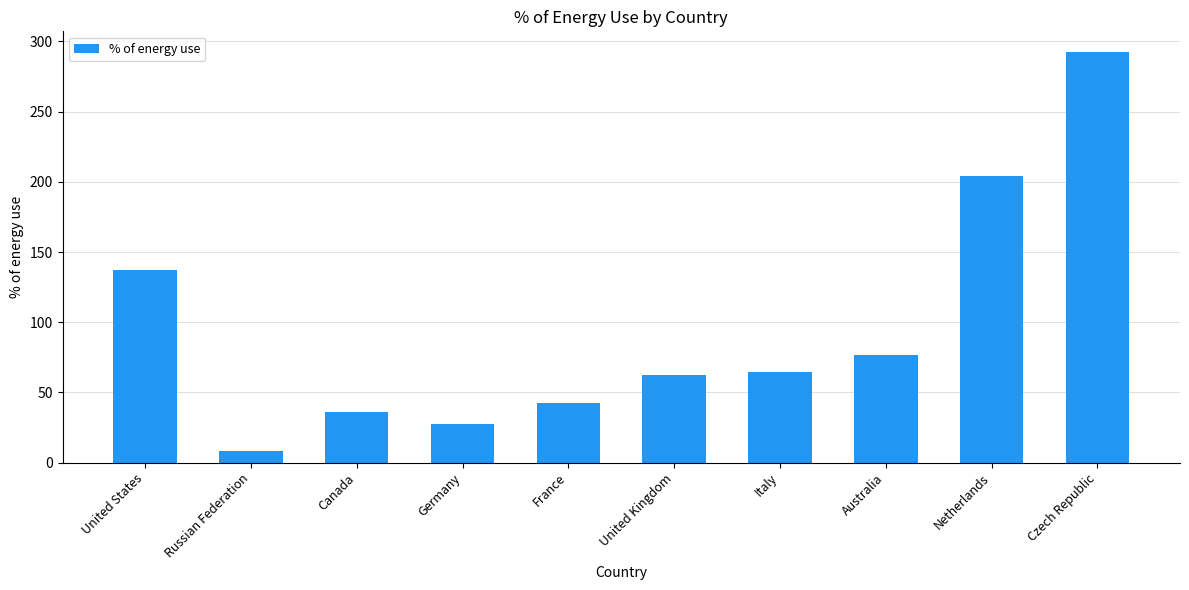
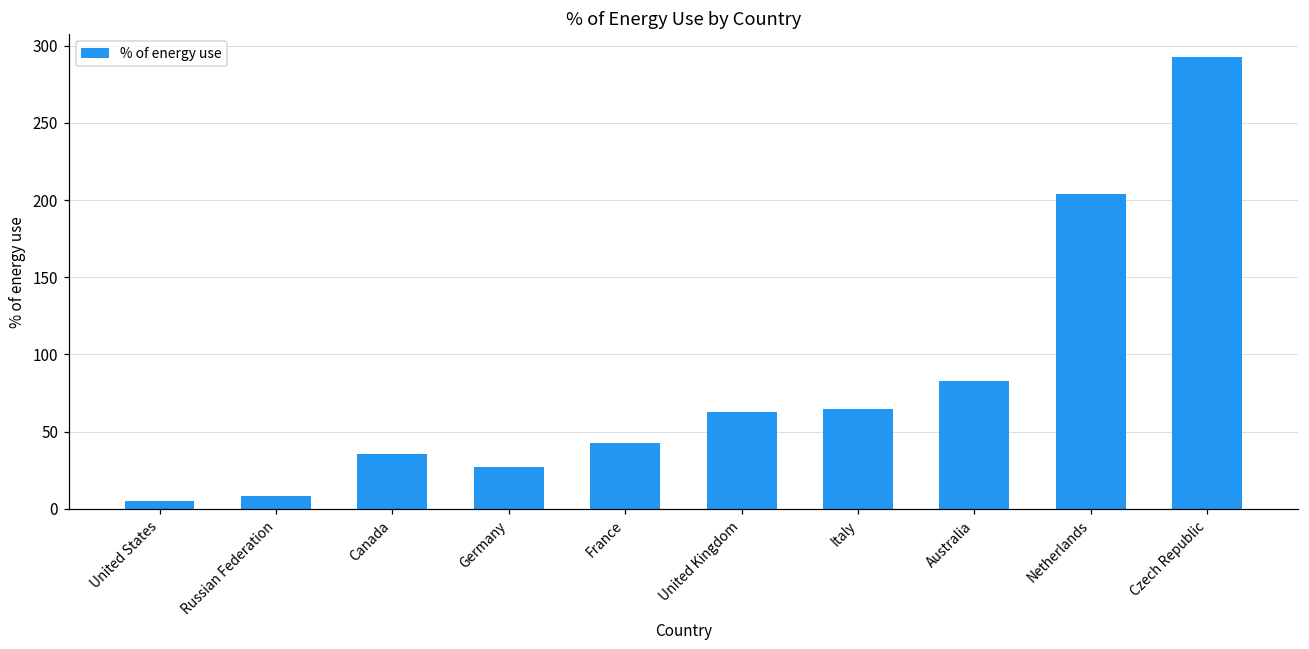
  {
-   "United States": 137,
+   "United States": 5,
    "Russian Federation": 9,
    "Canada": 36,
    "Germany": 27,
    "France": 43,
    "United Kingdom": 63,
    "Italy": 65,
-   "Australia": 76,
+   "Australia": 83,
    "Netherlands": 204,
    "Czech Republic": 293
  }
